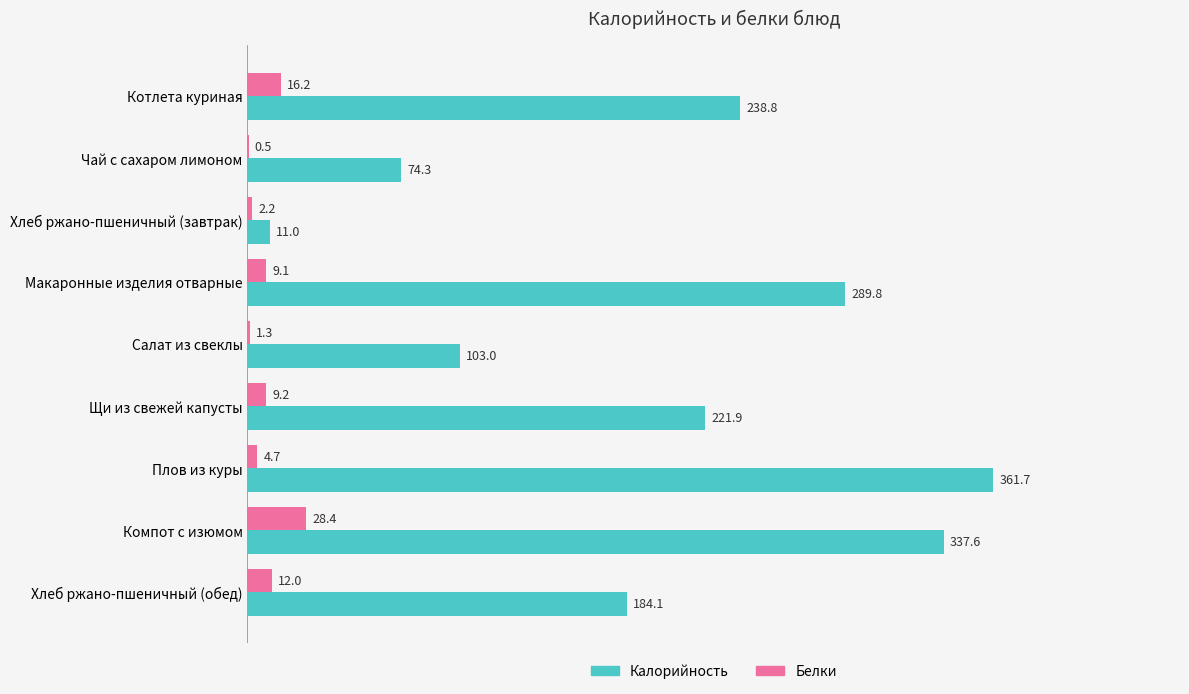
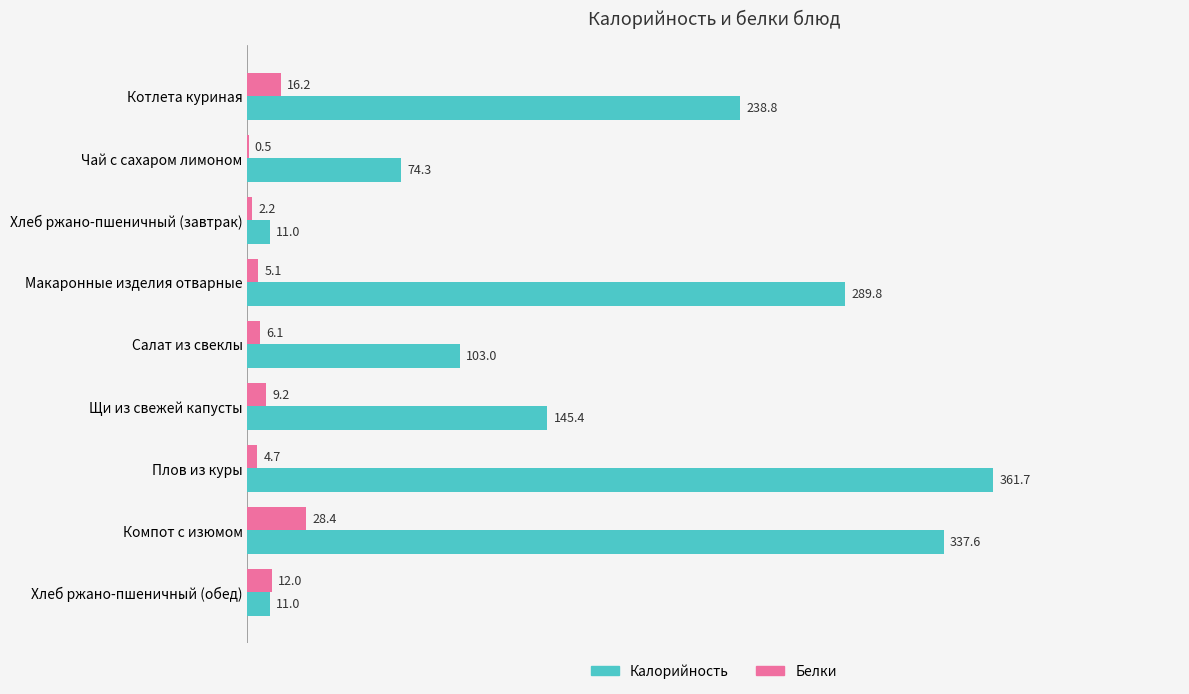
  {
    "Калорийность": {
      "Котлета куриная": 238.8,
      "Чай с сахаром лимоном": 74.3,
      "Хлеб ржано-пшеничный (завтрак)": 11.0,
      "Макаронные изделия отварные": 289.8,
      "Салат из свеклы": 103.0,
-     "Щи из свежей капусты": 221.9,
+     "Щи из свежей капусты": 145.4,
      "Плов из куры": 361.7,
      "Компот с изюмом": 337.6,
-     "Хлеб ржано-пшеничный (обед)": 184.1
+     "Хлеб ржано-пшеничный (обед)": 11.0
    },
    "Белки": {
      "Котлета куриная": 16.2,
      "Чай с сахаром лимоном": 0.5,
      "Хлеб ржано-пшеничный (завтрак)": 2.2,
-     "Макаронные изделия отварные": 9.1,
-     "Салат из свеклы": 1.3,
+     "Макаронные изделия отварные": 5.1,
+     "Салат из свеклы": 6.1,
      "Щи из свежей капусты": 9.2,
      "Плов из куры": 4.7,
      "Компот с изюмом": 28.4,
      "Хлеб ржано-пшеничный (обед)": 12.0
    }
  }
